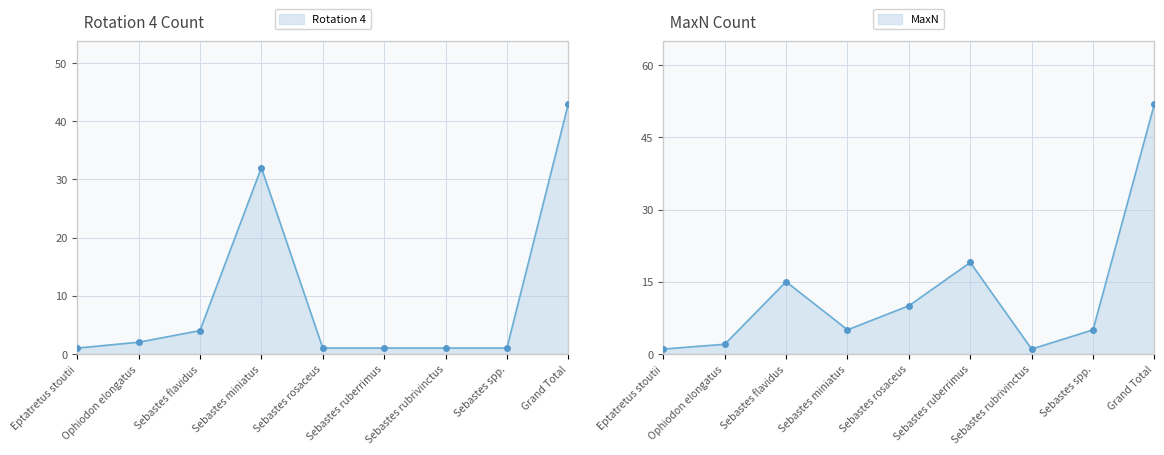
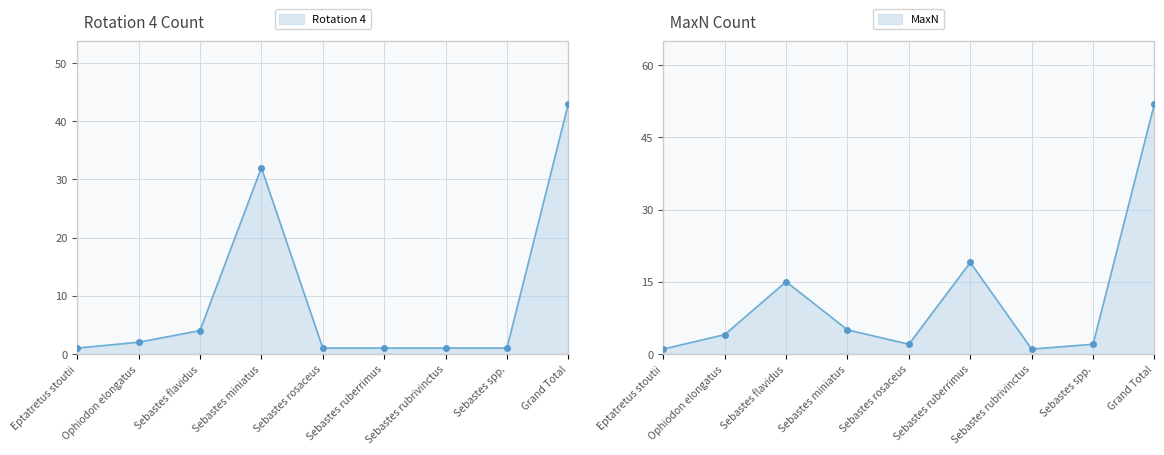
  {
    "Rotation 4 Count": {
      "Eptatretus stoutii": 1,
      "Ophiodon elongatus": 2,
      "Sebastes flavidus": 4,
      "Sebastes miniatus": 32,
      "Sebastes rosaceus": 1,
      "Sebastes ruberrimus": 1,
      "Sebastes rubrivinctus": 1,
      "Sebastes spp.": 1,
      "Grand Total": 43
    },
    "MaxN Count": {
      "Eptatretus stoutii": 1,
-     "Ophiodon elongatus": 2,
+     "Ophiodon elongatus": 4,
      "Sebastes flavidus": 15,
      "Sebastes miniatus": 5,
-     "Sebastes rosaceus": 10,
+     "Sebastes rosaceus": 2,
      "Sebastes ruberrimus": 19,
      "Sebastes rubrivinctus": 1,
-     "Sebastes spp.": 5,
+     "Sebastes spp.": 2,
      "Grand Total": 52
    }
  }
